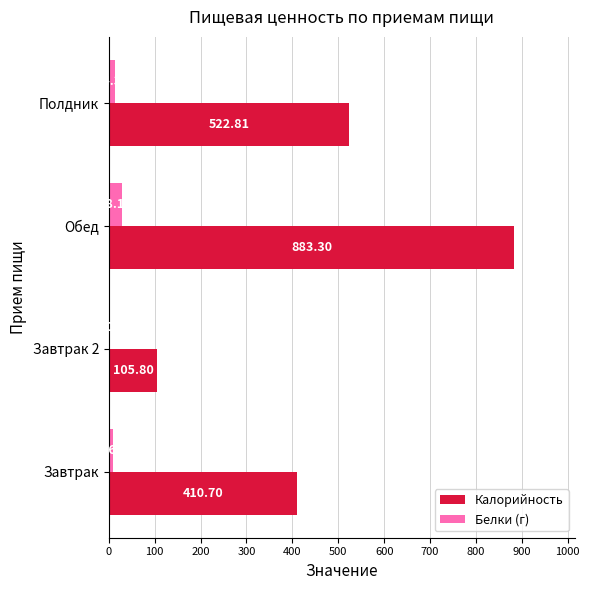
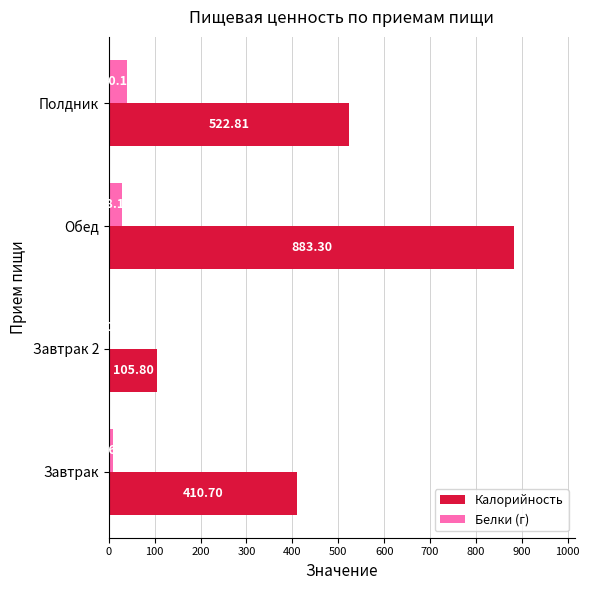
  {
    "Калорийность": {
      "Полдник": 522.81,
      "Обед": 883.30,
      "Завтрак 2": 105.80,
      "Завтрак": 410.70
    },
    "Белки (г)": {
-     "Полдник": 10,
+     "Полдник": 40,
      "Обед": 30,
      "Завтрак": 10
    }
  }
